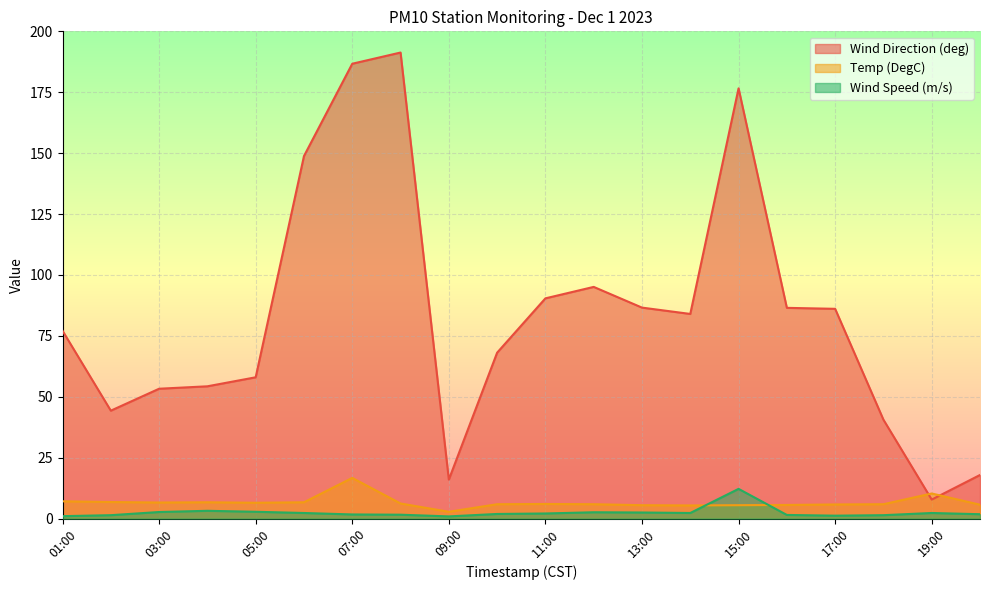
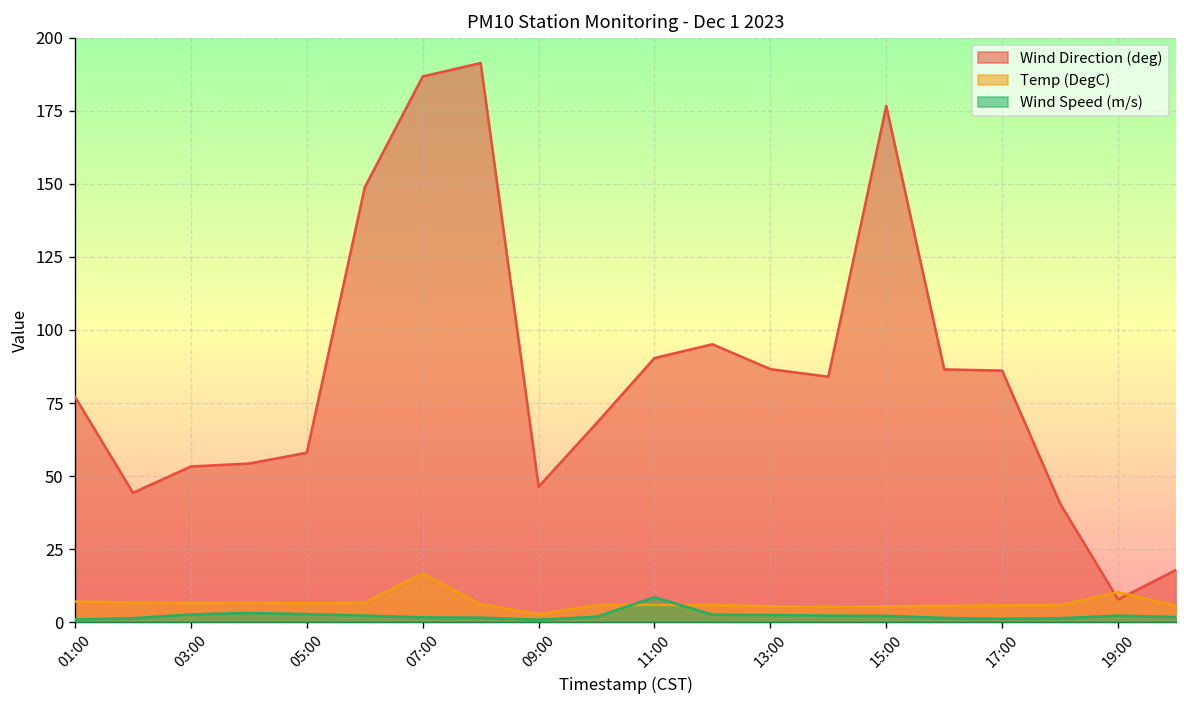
  {
    "Wind Direction (deg)": {
      "01:00": 77,
      "03:00": 53,
      "05:00": 58,
      "07:00": 187,
-     "09:00": 16,
+     "09:00": 46,
      "11:00": 90,
      "13:00": 87,
      "15:00": 177,
      "17:00": 86,
      "19:00": 8
    },
    "Temp (DegC)": {
      "01:00": 7,
      "03:00": 7,
      "05:00": 7,
      "07:00": 17,
      "09:00": 3,
      "11:00": 6,
      "13:00": 6,
      "15:00": 6,
      "17:00": 6,
      "19:00": 10
    },
    "Wind Speed (m/s)": {
      "01:00": 1,
      "03:00": 3,
      "05:00": 3,
      "07:00": 2,
      "09:00": 1,
-     "11:00": 2,
+     "11:00": 9,
      "13:00": 3,
-     "15:00": 12,
+     "15:00": 2,
      "17:00": 1,
      "19:00": 2
    }
  }
